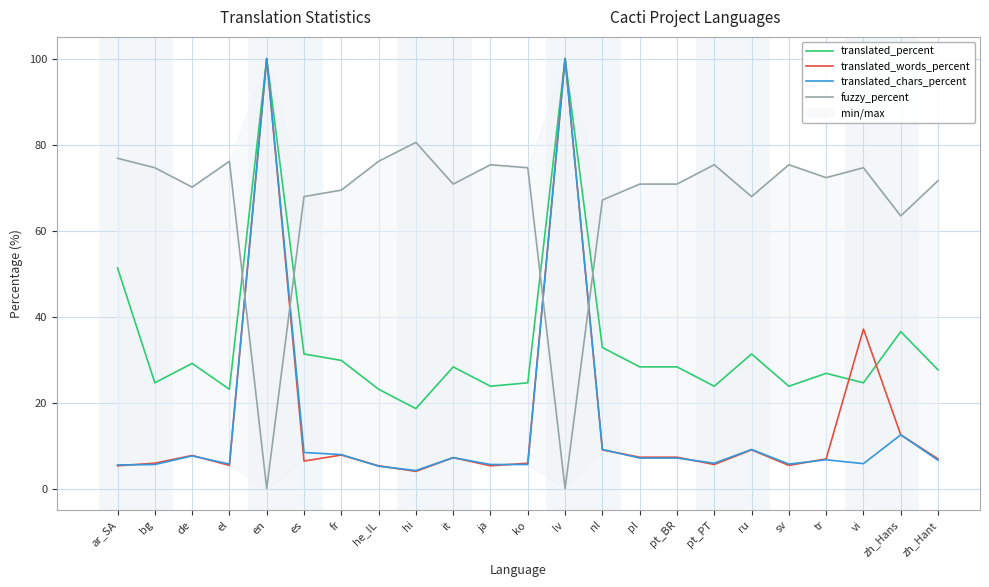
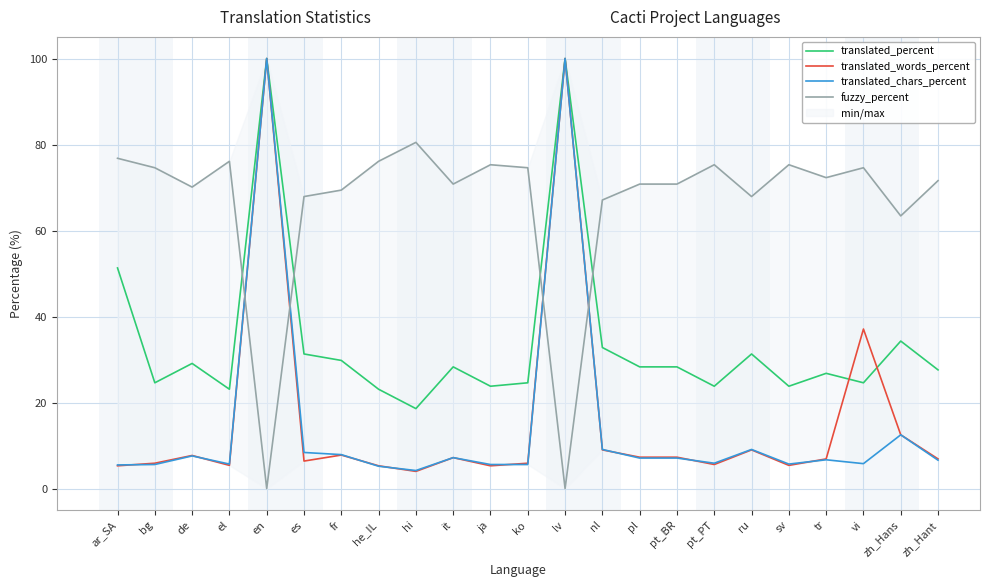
  {
    "translated_percent": {
      "ar_SA": 51,
      "bg": 25,
      "de": 29,
      "el": 23,
      "es": 31,
      "fr": 30,
      "he_IL": 23,
      "hi": 19,
      "it": 28,
      "ja": 24,
      "ko": 25,
      "nl": 33,
      "pl": 28,
      "pt_BR": 28,
      "pt_PT": 24,
      "ru": 31,
      "sv": 24,
      "tr": 27,
      "vi": 25,
-     "zh_Hans": 37,
+     "zh_Hans": 34,
      "zh_Hant": 28
    },
    "translated_words_percent": {
      "es": 6,
      "vi": 37
    },
    "translated_chars_percent": {
      "es": 8,
      "vi": 6
    },
    "fuzzy_percent": {
      "en": 0,
      "lv": 0
    }
  }
